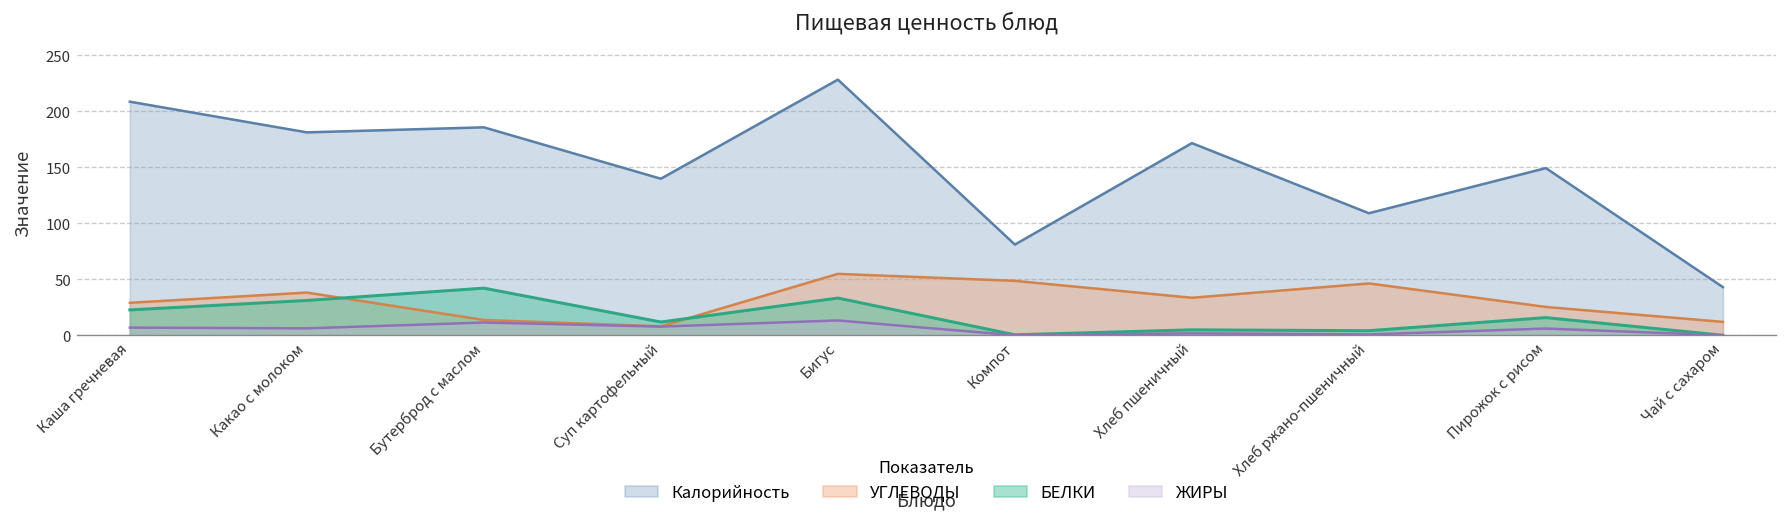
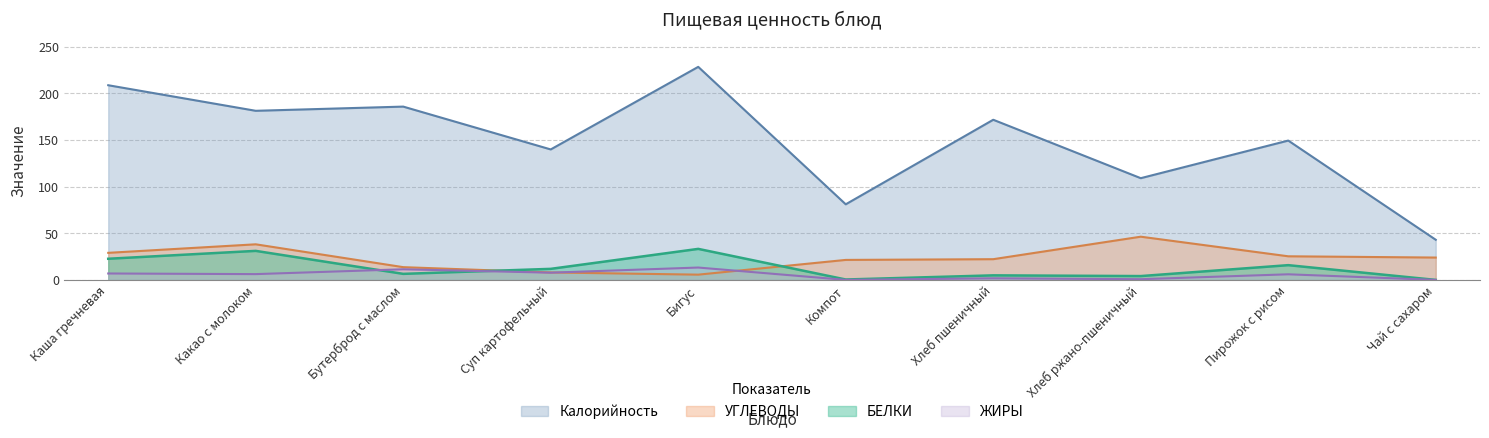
  {
    "УГЛЕВОДЫ": {
      "Каша гречневая": 30,
      "Какао с молоком": 40,
-     "Бигус": 50,
-     "Компот": 50,
-     "Хлеб пшеничный": 30,
+     "Бигус": 10,
+     "Компот": 20,
+     "Хлеб пшеничный": 20,
      "Хлеб ржано-пшеничный": 50,
      "Пирожок с рисом": 30,
-     "Чай с сахаром": 10
+     "Чай с сахаром": 20
    },
    "БЕЛКИ": {
      "Каша гречневая": 20,
      "Какао с молоком": 30,
-     "Бутерброд с маслом": 40,
+     "Бутерброд с маслом": 10,
      "Суп картофельный": 10,
      "Бигус": 30,
      "Хлеб пшеничный": 0,
      "Хлеб ржано-пшеничный": 0,
      "Пирожок с рисом": 20
    }
  }
